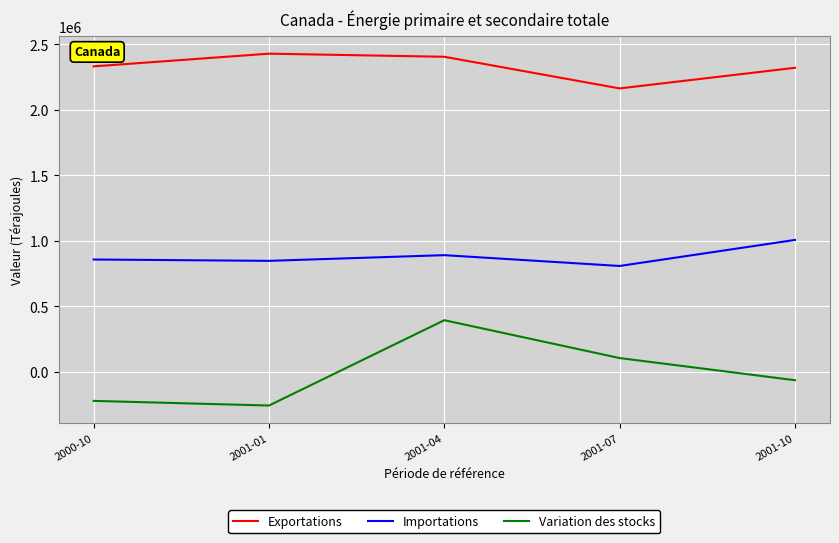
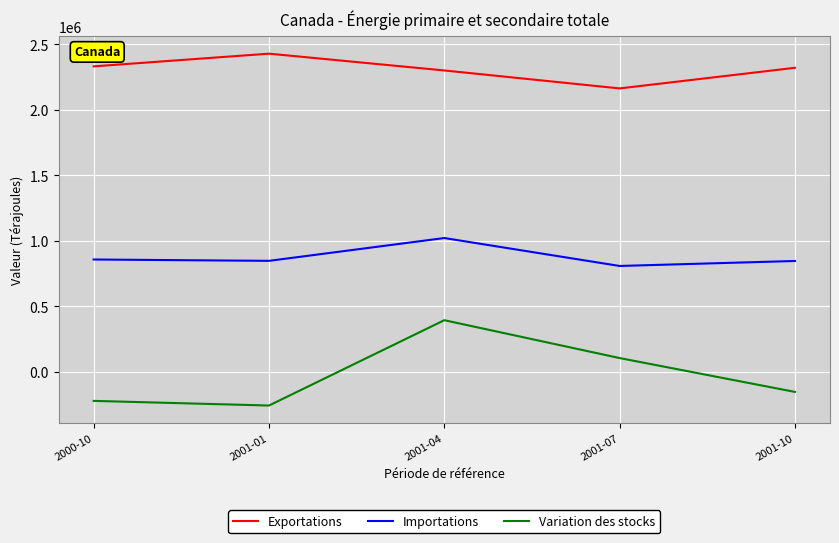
  {
    "Exportations": {
      "2000-10": 2330000,
      "2001-01": 2430000,
-     "2001-04": 2400000,
+     "2001-04": 2300000,
      "2001-07": 2160000,
      "2001-10": 2320000
    },
    "Importations": {
      "2000-10": 860000,
      "2001-01": 850000,
-     "2001-04": 890000,
+     "2001-04": 1020000,
      "2001-07": 810000,
-     "2001-10": 1010000
+     "2001-10": 850000
    },
    "Variation des stocks": {
      "2000-10": -220000,
      "2001-01": -260000,
      "2001-04": 390000,
      "2001-07": 100000,
-     "2001-10": -60000
+     "2001-10": -150000
    }
  }
